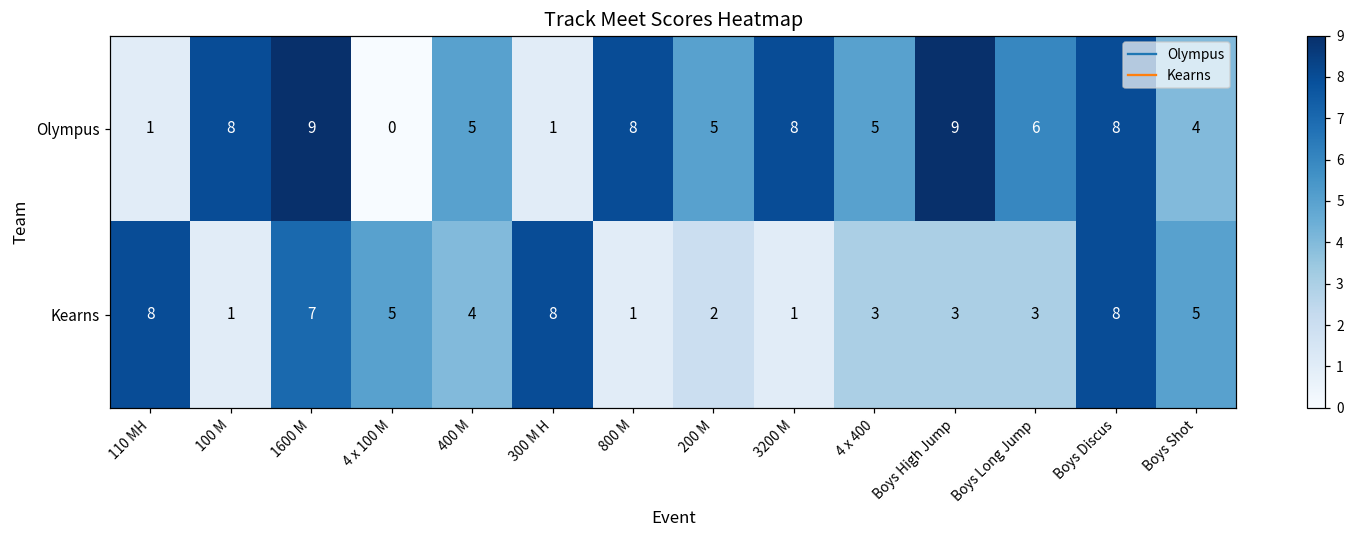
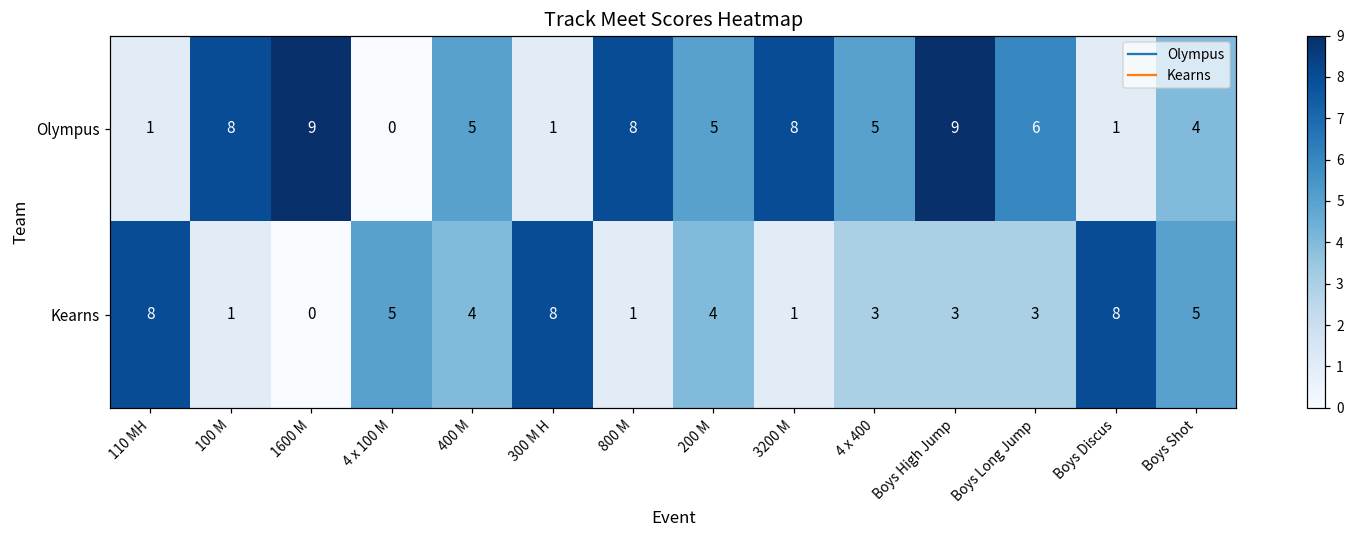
  {
    "Olympus": {
      "110 MH": 1,
      "100 M": 8,
      "1600 M": 9,
      "4 x 100 M": 0,
      "400 M": 5,
      "300 M H": 1,
      "800 M": 8,
      "200 M": 5,
      "3200 M": 8,
      "4 x 400": 5,
      "Boys High Jump": 9,
      "Boys Long Jump": 6,
-     "Boys Discus": 8,
+     "Boys Discus": 1,
      "Boys Shot": 4
    },
    "Kearns": {
      "110 MH": 8,
      "100 M": 1,
-     "1600 M": 7,
+     "1600 M": 0,
      "4 x 100 M": 5,
      "400 M": 4,
      "300 M H": 8,
      "800 M": 1,
-     "200 M": 2,
+     "200 M": 4,
      "3200 M": 1,
      "4 x 400": 3,
      "Boys High Jump": 3,
      "Boys Long Jump": 3,
      "Boys Discus": 8,
      "Boys Shot": 5
    }
  }
